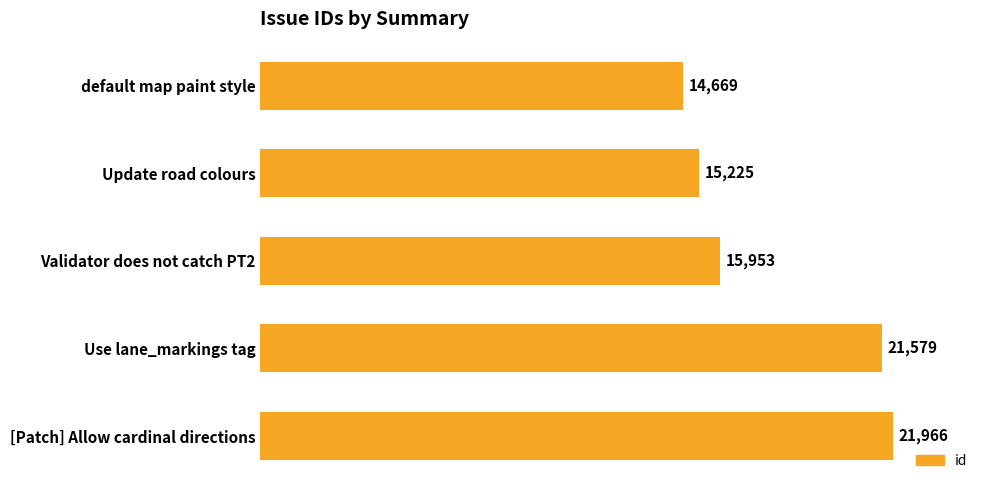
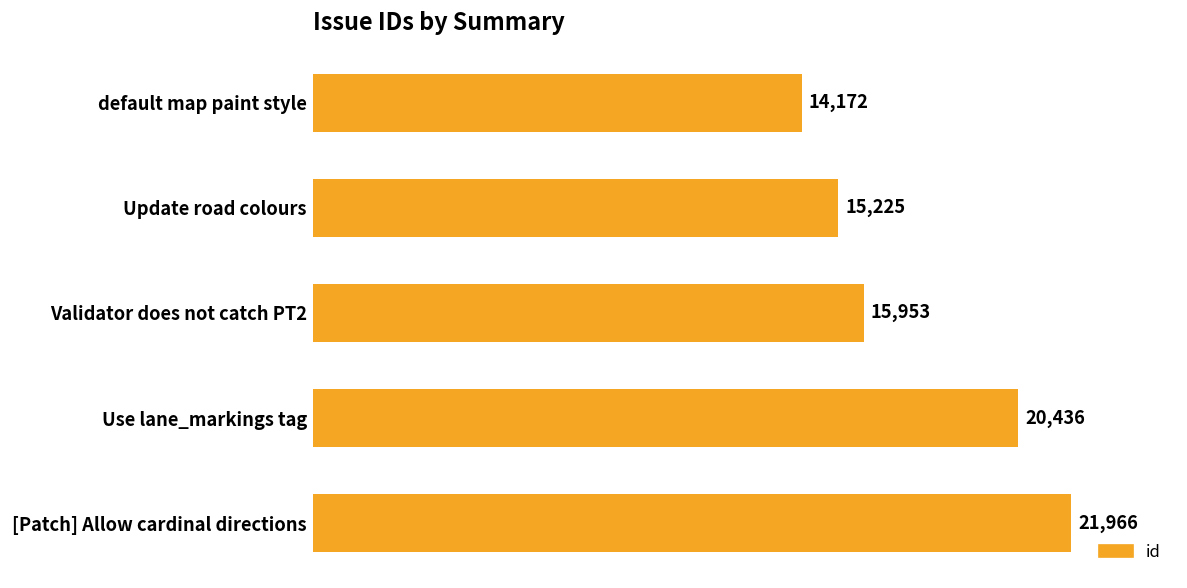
  {
-   "default map paint style": "14,669",
+   "default map paint style": "14,172",
    "Update road colours": "15,225",
    "Validator does not catch PT2": "15,953",
-   "Use lane_markings tag": "21,579",
+   "Use lane_markings tag": "20,436",
    "[Patch] Allow cardinal directions": "21,966"
  }
